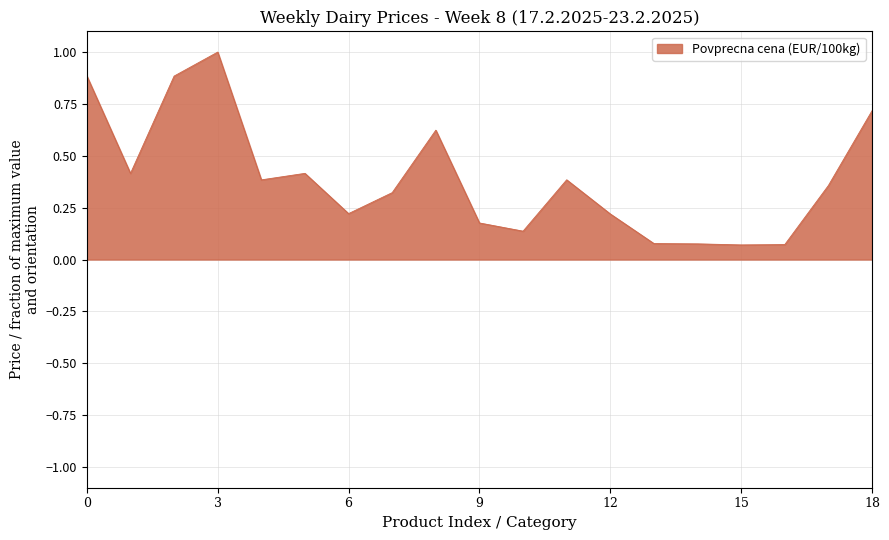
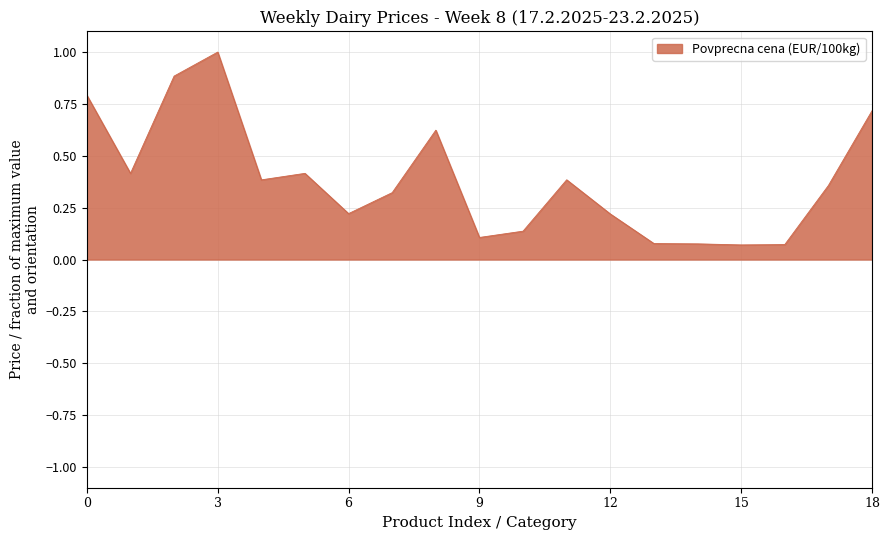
  {
-   "0": 0.88,
+   "0": 0.79,
    "3": 1.00,
    "6": 0.22,
-   "9": 0.18,
+   "9": 0.11,
    "12": 0.22,
    "15": 0.07,
    "18": 0.72
  }
